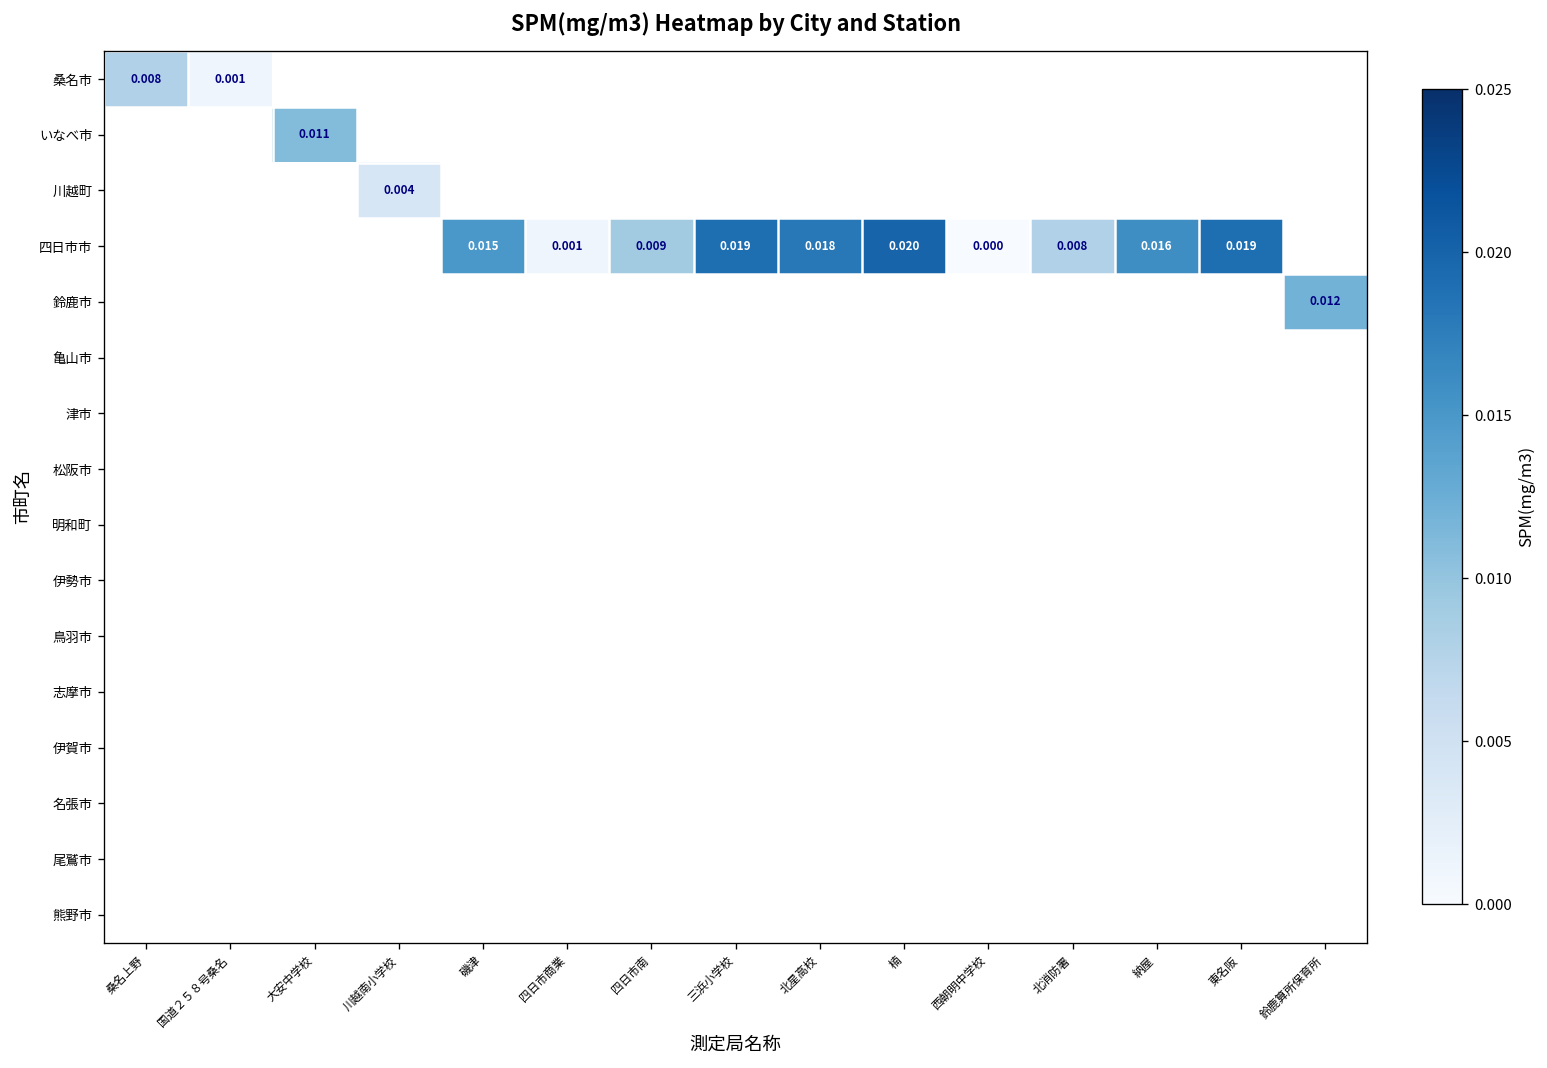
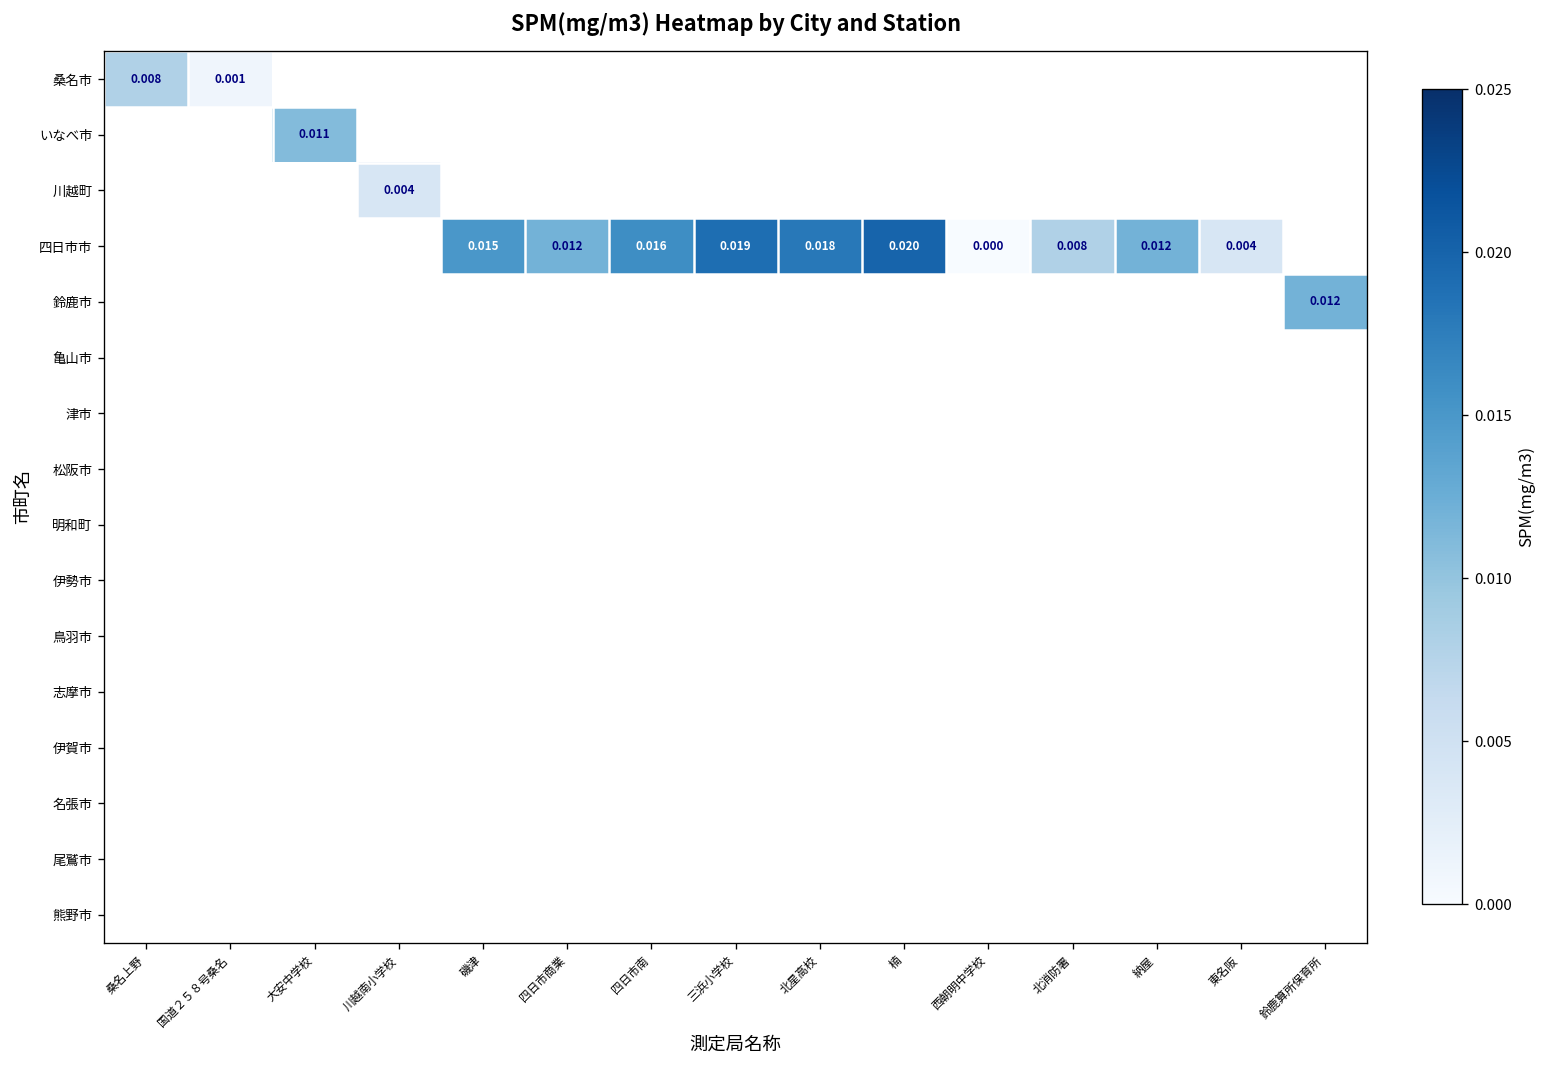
  {
    "桑名市": {
      "桑名上野": 0.008,
      "国道２５８号桑名": 0.001
    },
    "いなべ市": {
      "大安中学校": 0.011
    },
    "川越町": {
      "川越南小学校": 0.004
    },
    "四日市市": {
      "磯津": 0.015,
-     "四日市商業": 0.001,
-     "四日市南": 0.009,
+     "四日市商業": 0.012,
+     "四日市南": 0.016,
      "三浜小学校": 0.019,
      "北星高校": 0.018,
      "楠": 0.020,
      "西朝明中学校": 0.000,
      "北消防署": 0.008,
-     "納屋": 0.016,
-     "東名阪": 0.019
+     "納屋": 0.012,
+     "東名阪": 0.004
    },
    "鈴鹿市": {
      "鈴鹿算所保育所": 0.012
    }
  }
